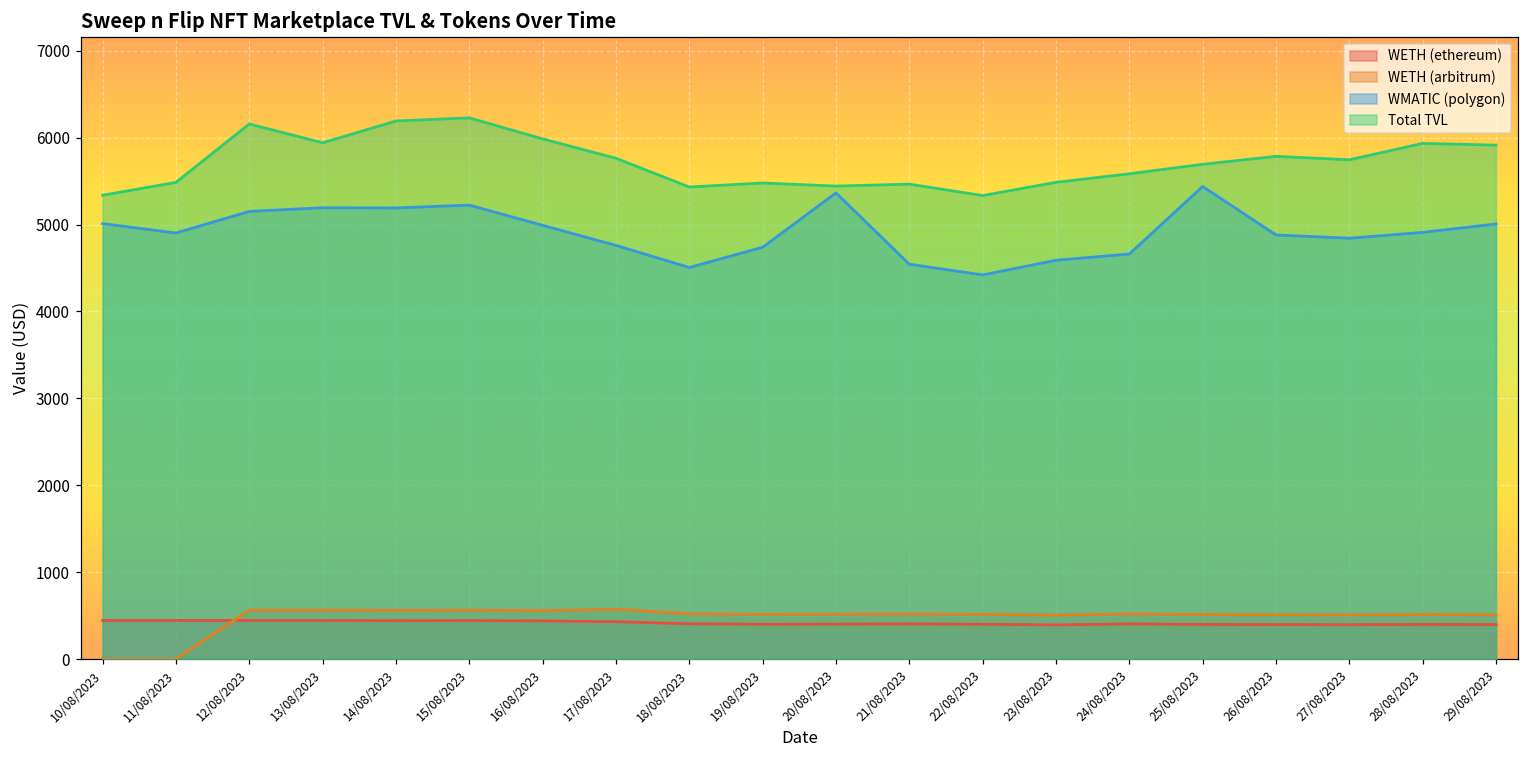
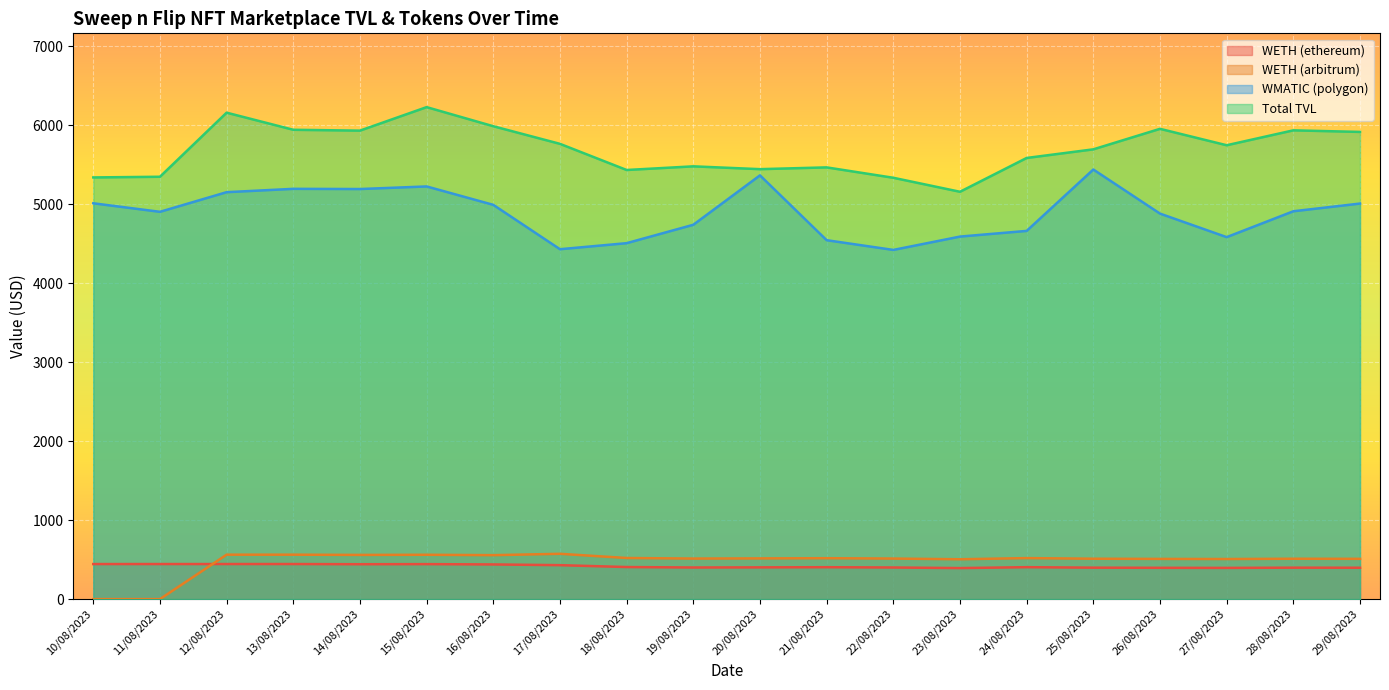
  {
    "WMATIC (polygon)": {
      "10/08/2023": 5000,
      "11/08/2023": 4900,
      "12/08/2023": 5200,
      "13/08/2023": 5200,
      "14/08/2023": 5200,
      "15/08/2023": 5200,
      "16/08/2023": 5000,
-     "17/08/2023": 4800,
+     "17/08/2023": 4400,
      "18/08/2023": 4500,
      "19/08/2023": 4700,
      "20/08/2023": 5400,
      "21/08/2023": 4500,
      "22/08/2023": 4400,
      "23/08/2023": 4600,
      "24/08/2023": 4700,
      "25/08/2023": 5400,
      "26/08/2023": 4900,
-     "27/08/2023": 4800,
+     "27/08/2023": 4600,
      "28/08/2023": 4900,
      "29/08/2023": 5000
    },
    "Total TVL": {
      "10/08/2023": 5300,
-     "11/08/2023": 5500,
+     "11/08/2023": 5300,
      "12/08/2023": 6200,
      "13/08/2023": 5900,
-     "14/08/2023": 6200,
+     "14/08/2023": 5900,
      "15/08/2023": 6200,
      "16/08/2023": 6000,
      "17/08/2023": 5800,
      "18/08/2023": 5400,
      "19/08/2023": 5500,
      "20/08/2023": 5400,
      "21/08/2023": 5500,
      "22/08/2023": 5300,
-     "23/08/2023": 5500,
+     "23/08/2023": 5200,
      "24/08/2023": 5600,
      "25/08/2023": 5700,
-     "26/08/2023": 5800,
+     "26/08/2023": 6000,
      "27/08/2023": 5700,
      "28/08/2023": 5900,
      "29/08/2023": 5900
    }
  }
